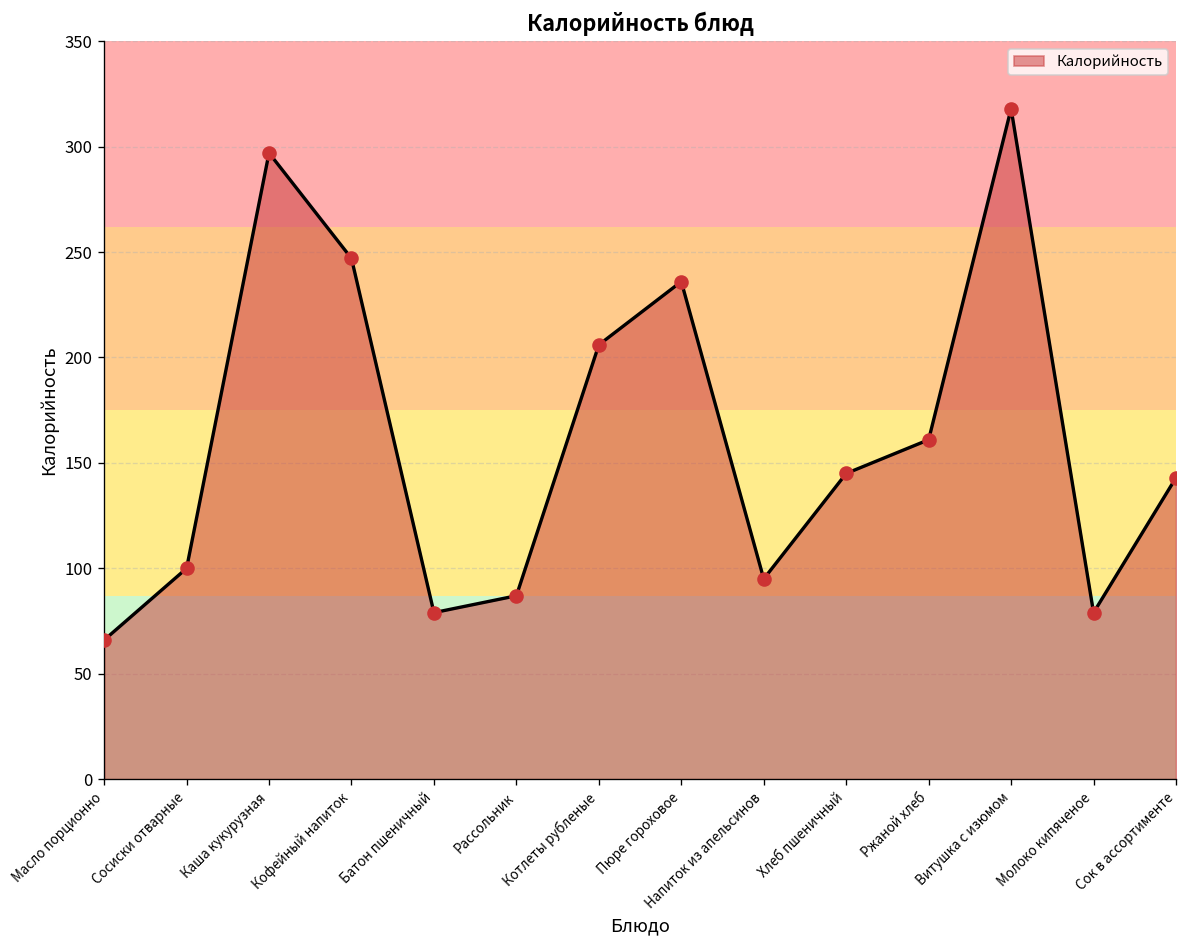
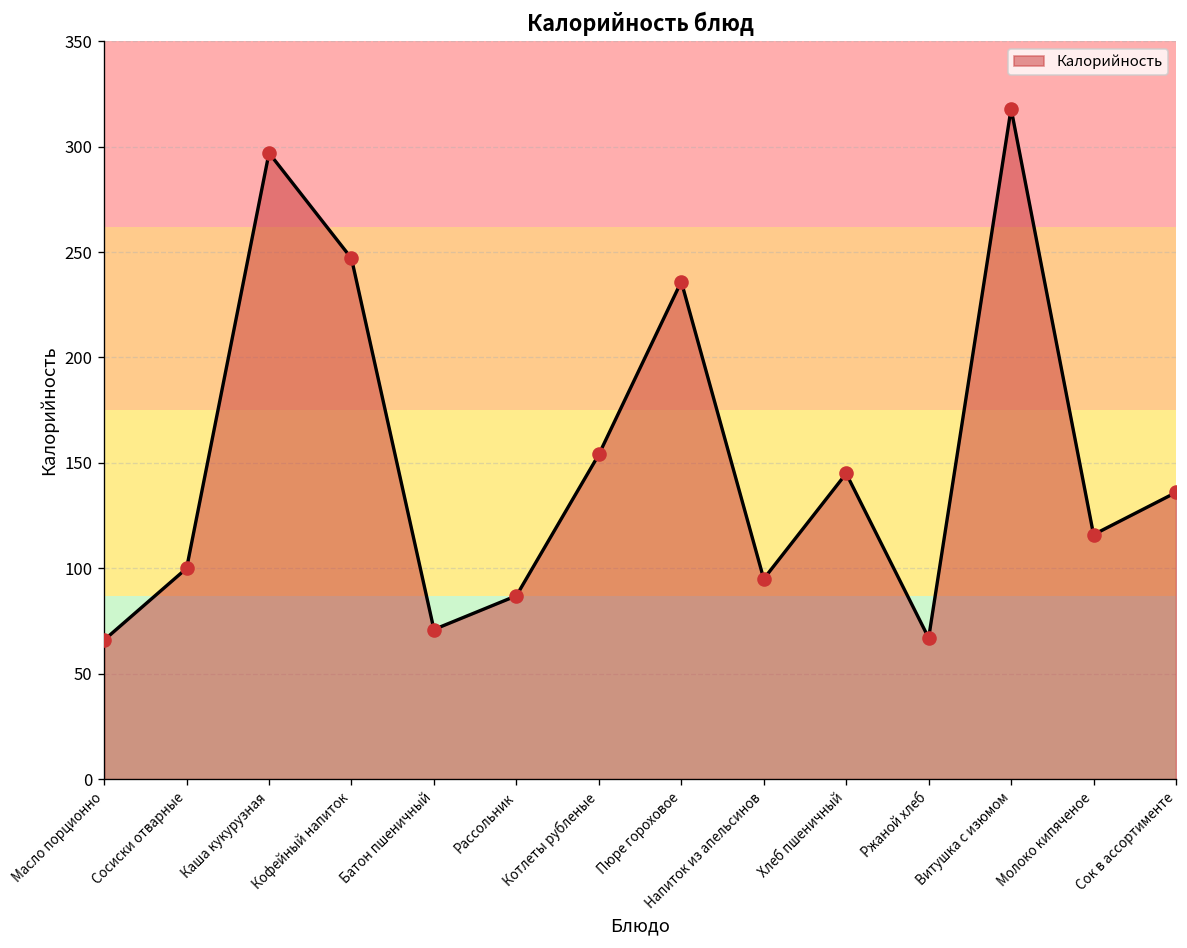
  {
    "Масло порционно": 66,
    "Сосиски отварные": 100,
    "Каша кукурузная": 297,
    "Кофейный напиток": 247,
-   "Батон пшеничный": 79,
+   "Батон пшеничный": 71,
    "Рассольник": 87,
-   "Котлеты рубленые": 206,
+   "Котлеты рубленые": 154,
    "Пюре гороховое": 236,
    "Напиток из апельсинов": 95,
    "Хлеб пшеничный": 145,
-   "Ржаной хлеб": 161,
+   "Ржаной хлеб": 67,
    "Витушка с изюмом": 318,
-   "Молоко кипяченое": 79,
-   "Сок в ассортименте": 143
+   "Молоко кипяченое": 116,
+   "Сок в ассортименте": 136
  }
